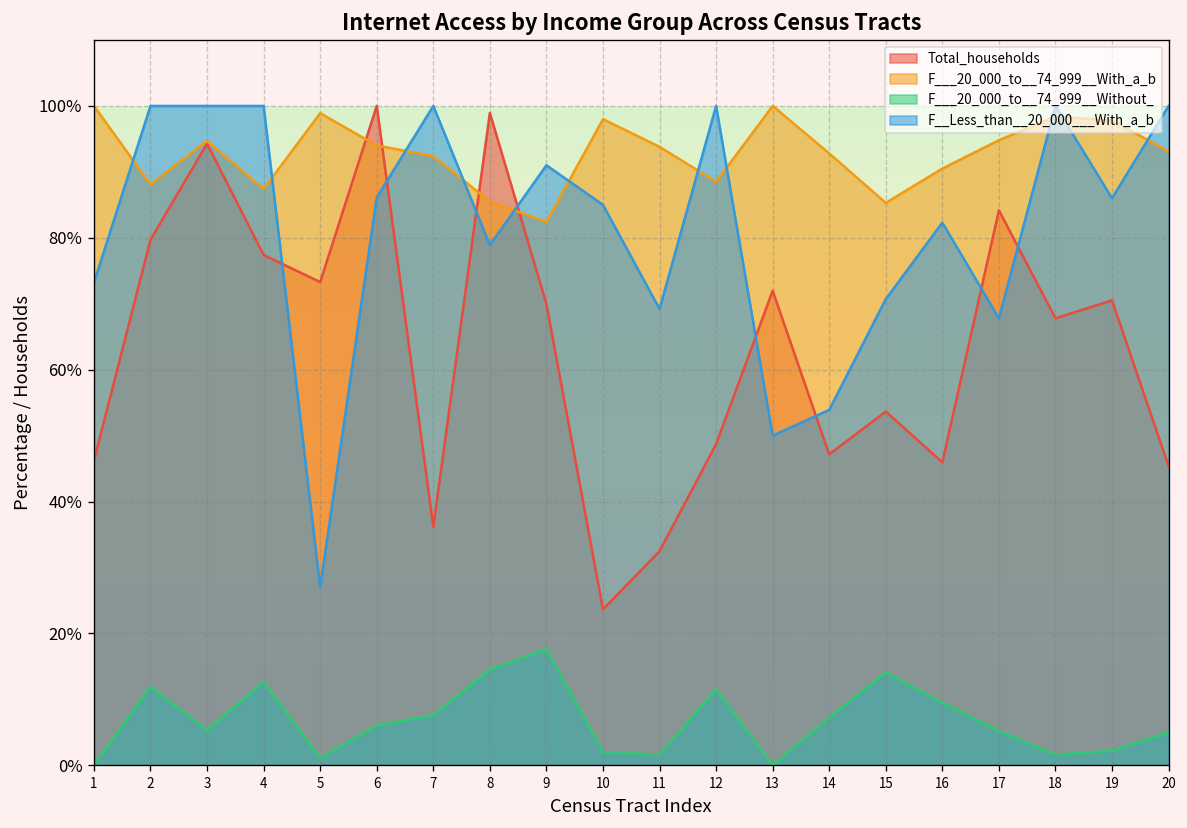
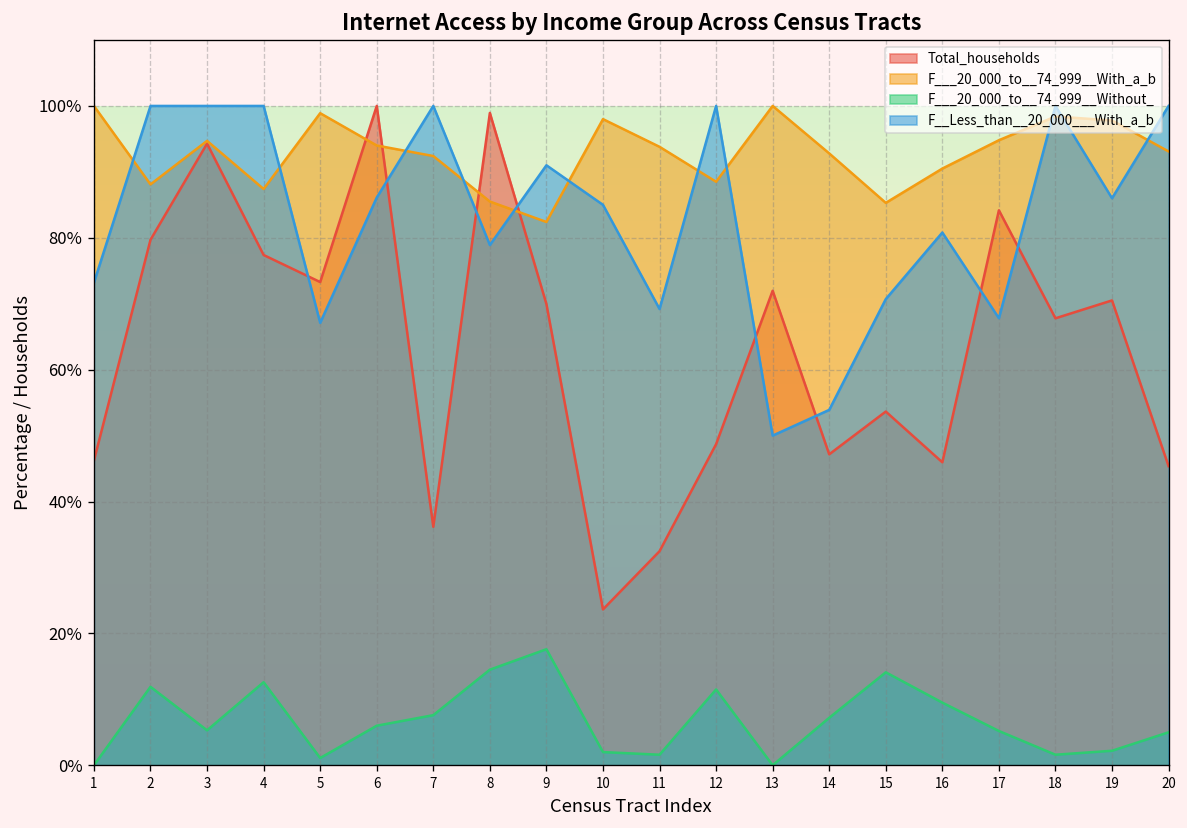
  {
    "Total_households": {
      "1": "46%",
      "2": "80%",
      "4": "77%",
      "5": "73%",
      "6": "100%",
      "7": "36%",
      "8": "99%",
      "9": "70%",
      "10": "24%",
      "11": "32%",
      "12": "49%",
      "13": "72%",
      "14": "47%",
      "15": "54%",
      "16": "46%",
      "17": "84%",
      "18": "68%",
      "19": "71%",
      "20": "45%"
    },
    "F___20_000_to__74_999__With_a_b": {
      "1": "100%",
      "2": "88%",
      "4": "87%",
      "5": "99%",
      "6": "94%",
      "7": "92%",
      "8": "86%",
      "9": "82%",
      "10": "98%",
      "11": "94%",
      "12": "89%",
      "13": "100%",
      "14": "93%",
      "15": "85%",
      "16": "91%",
      "17": "95%",
      "20": "93%"
    },
    "F___20_000_to__74_999__Without_": {
      "1": "0%",
      "2": "12%",
      "3": "5%",
      "4": "13%",
      "5": "1%",
      "6": "6%",
      "7": "8%",
      "8": "15%",
      "9": "18%",
      "10": "2%",
      "11": "2%",
      "12": "12%",
      "13": "0%",
      "14": "7%",
      "15": "14%",
      "16": "10%",
      "17": "5%",
      "18": "2%",
      "19": "2%",
      "20": "5%"
    },
    "F__Less_than__20_000___With_a_b": {
      "1": "73%",
      "2": "100%",
      "3": "100%",
      "4": "100%",
-     "5": "27%",
+     "5": "67%",
      "6": "86%",
      "7": "100%",
      "8": "79%",
      "9": "91%",
      "10": "85%",
      "11": "69%",
      "12": "100%",
      "13": "50%",
      "14": "54%",
      "15": "71%",
-     "16": "82%",
+     "16": "81%",
      "17": "68%",
      "19": "86%",
      "20": "100%"
    }
  }
